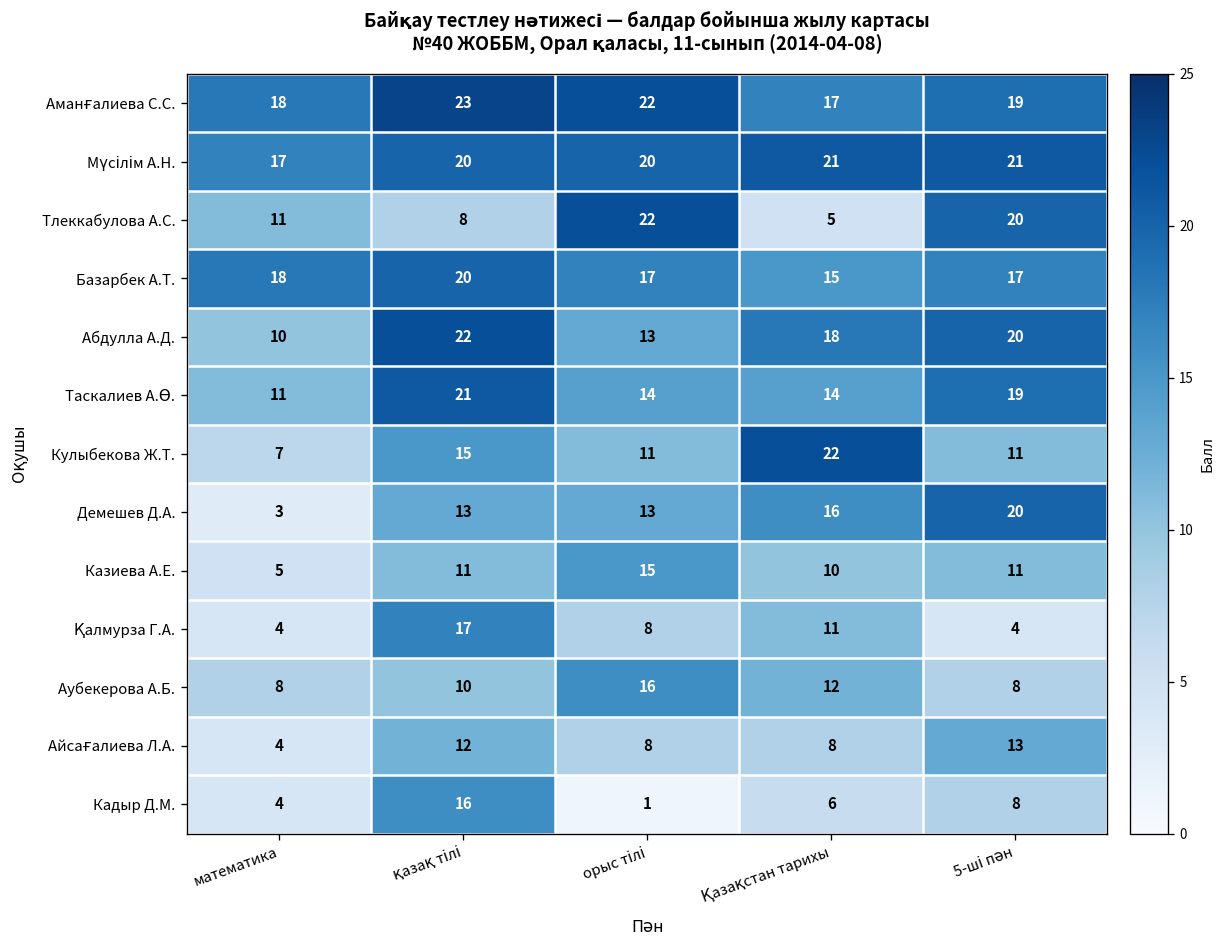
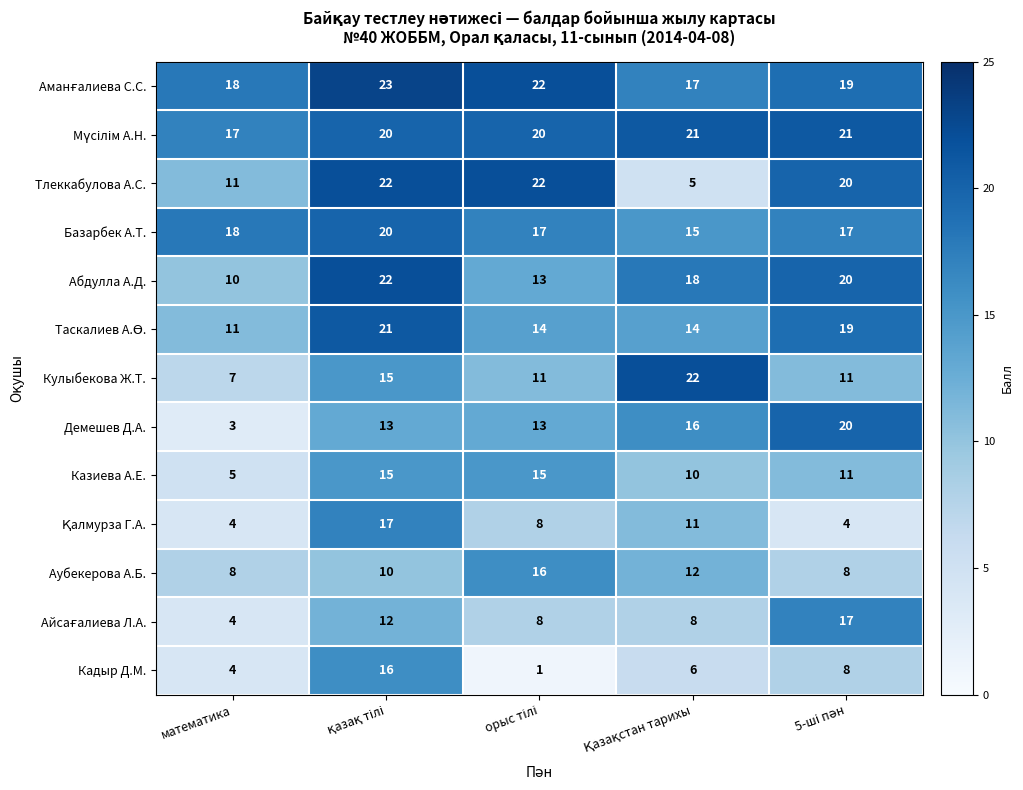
  {
    "Аманғалиева С.С.": {
      "математика": 18,
      "қазақ тілі": 23,
      "орыс тілі": 22,
      "Қазақстан тарихы": 17,
      "5-ші пән": 19
    },
    "Мүсілім А.Н.": {
      "математика": 17,
      "қазақ тілі": 20,
      "орыс тілі": 20,
      "Қазақстан тарихы": 21,
      "5-ші пән": 21
    },
    "Тлеккабулова А.С.": {
      "математика": 11,
-     "қазақ тілі": 8,
+     "қазақ тілі": 22,
      "орыс тілі": 22,
      "Қазақстан тарихы": 5,
      "5-ші пән": 20
    },
    "Базарбек А.Т.": {
      "математика": 18,
      "қазақ тілі": 20,
      "орыс тілі": 17,
      "Қазақстан тарихы": 15,
      "5-ші пән": 17
    },
    "Абдулла А.Д.": {
      "математика": 10,
      "қазақ тілі": 22,
      "орыс тілі": 13,
      "Қазақстан тарихы": 18,
      "5-ші пән": 20
    },
    "Таскалиев А.Ө.": {
      "математика": 11,
      "қазақ тілі": 21,
      "орыс тілі": 14,
      "Қазақстан тарихы": 14,
      "5-ші пән": 19
    },
    "Кулыбекова Ж.Т.": {
      "математика": 7,
      "қазақ тілі": 15,
      "орыс тілі": 11,
      "Қазақстан тарихы": 22,
      "5-ші пән": 11
    },
    "Демешев Д.А.": {
      "математика": 3,
      "қазақ тілі": 13,
      "орыс тілі": 13,
      "Қазақстан тарихы": 16,
      "5-ші пән": 20
    },
    "Казиева А.Е.": {
      "математика": 5,
-     "қазақ тілі": 11,
+     "қазақ тілі": 15,
      "орыс тілі": 15,
      "Қазақстан тарихы": 10,
      "5-ші пән": 11
    },
    "Қалмурза Г.А.": {
      "математика": 4,
      "қазақ тілі": 17,
      "орыс тілі": 8,
      "Қазақстан тарихы": 11,
      "5-ші пән": 4
    },
    "Аубекерова А.Б.": {
      "математика": 8,
      "қазақ тілі": 10,
      "орыс тілі": 16,
      "Қазақстан тарихы": 12,
      "5-ші пән": 8
    },
    "Айсағалиева Л.А.": {
      "математика": 4,
      "қазақ тілі": 12,
      "орыс тілі": 8,
      "Қазақстан тарихы": 8,
-     "5-ші пән": 13
+     "5-ші пән": 17
    },
    "Кадыр Д.М.": {
      "математика": 4,
      "қазақ тілі": 16,
      "орыс тілі": 1,
      "Қазақстан тарихы": 6,
      "5-ші пән": 8
    }
  }
